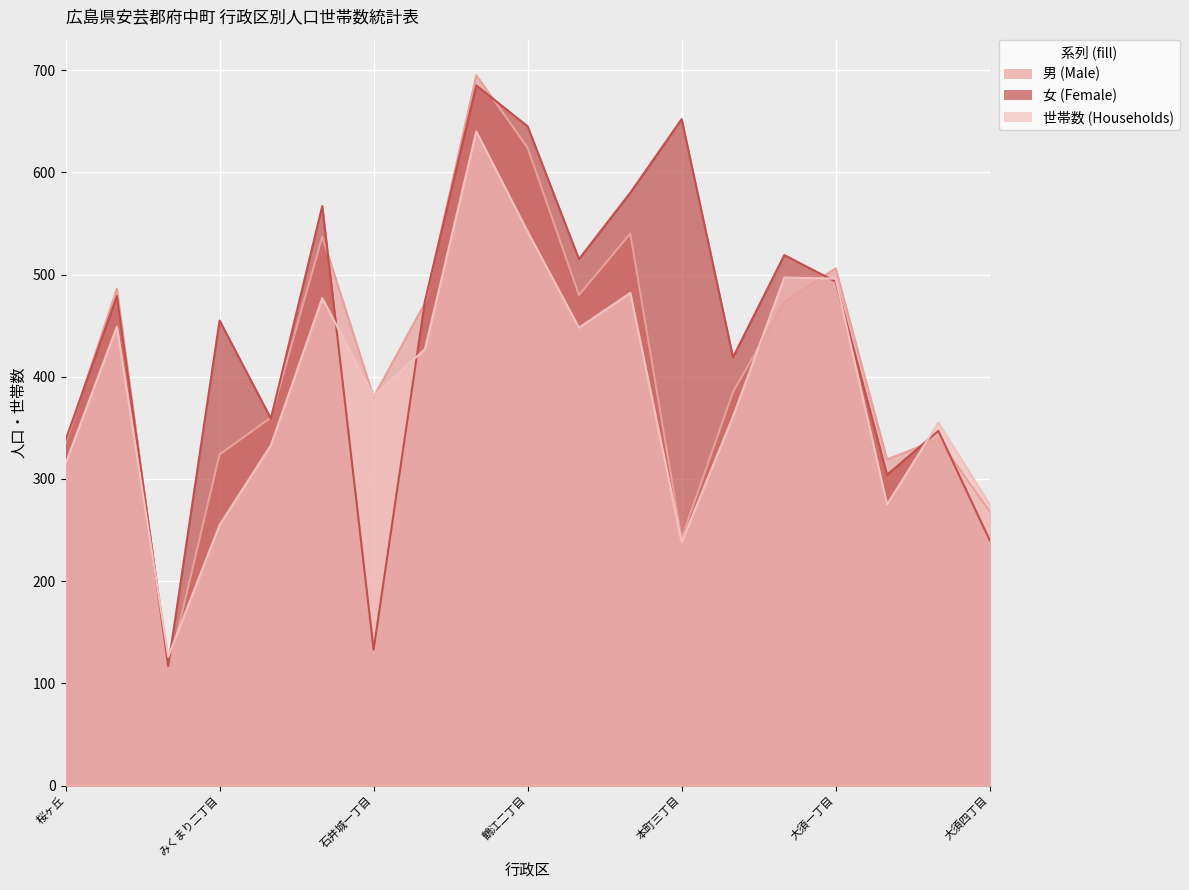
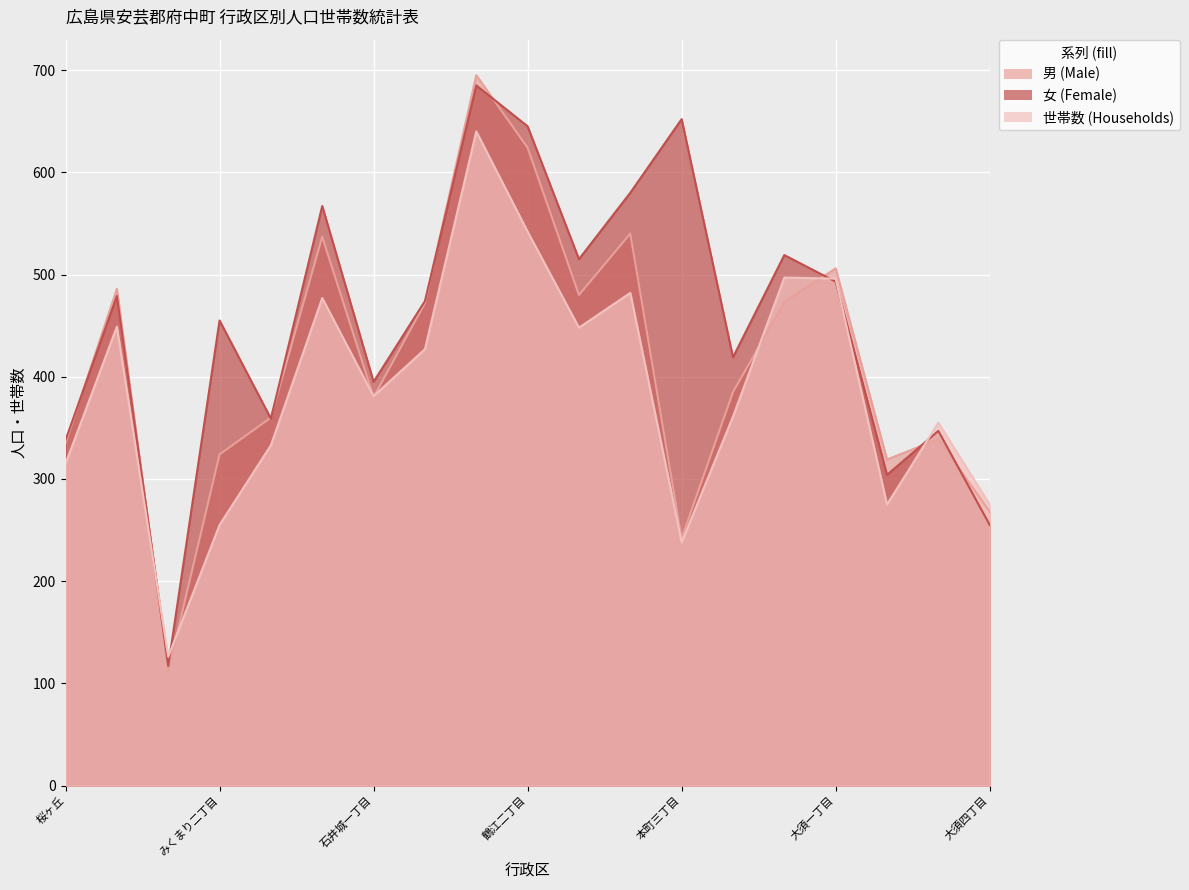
  {
    "女 (Female)": {
      "桜ヶ丘": 338,
      "みくまり二丁目": 455,
-     "石井城一丁目": 133,
+     "石井城一丁目": 395,
      "鶴江二丁目": 645,
      "本町三丁目": 652,
      "大須一丁目": 493,
-     "大須四丁目": 240
+     "大須四丁目": 255
    }
  }
